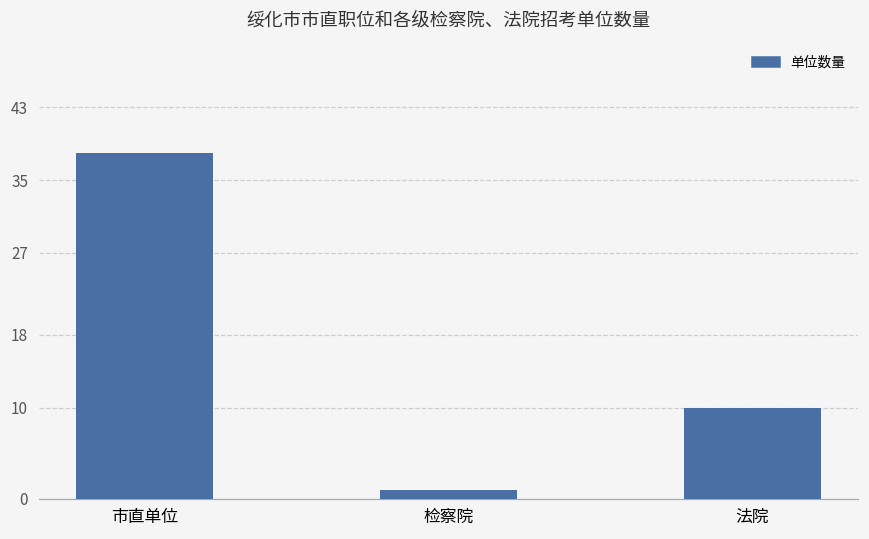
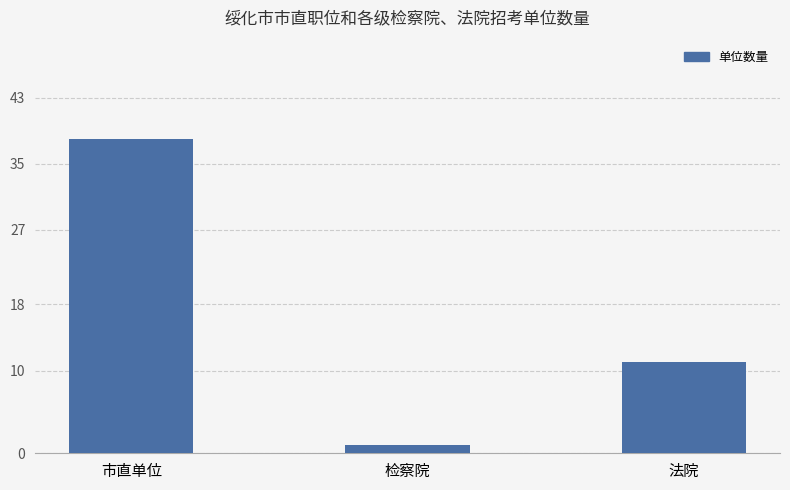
  {
    "市直单位": 38,
    "检察院": 1,
-   "法院": 10
+   "法院": 11
  }
